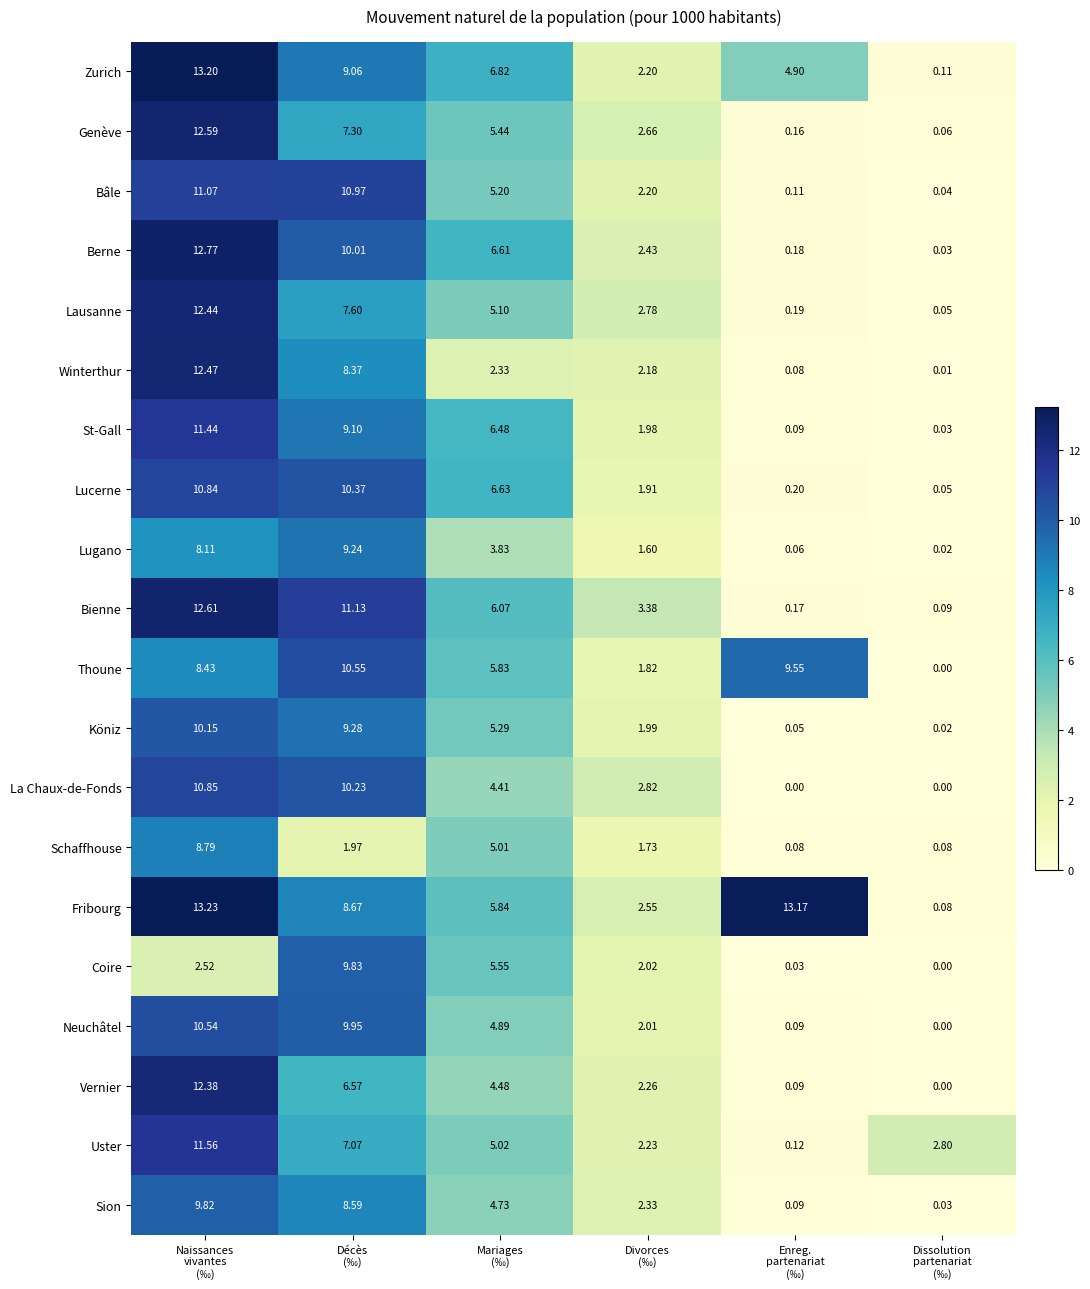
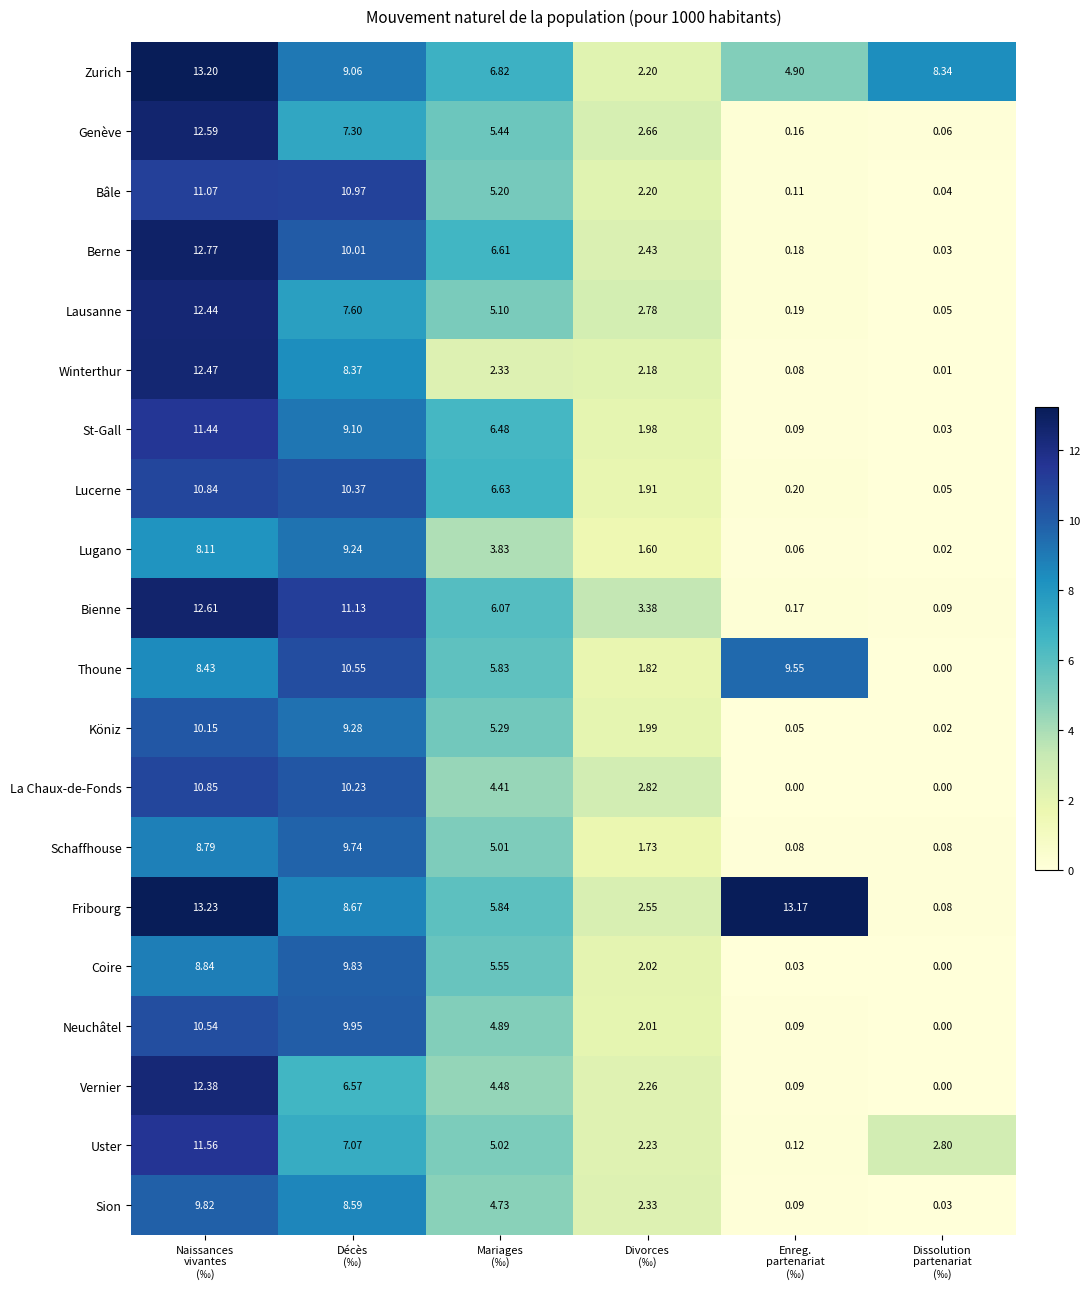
  {
    "Zurich": {
      "Naissances vivantes (‰)": 13.20,
      "Décès (‰)": 9.06,
      "Mariages (‰)": 6.82,
      "Divorces (‰)": 2.20,
      "Enreg. partenariat (‰)": 4.90,
-     "Dissolution partenariat (‰)": 0.11
+     "Dissolution partenariat (‰)": 8.34
    },
    "Genève": {
      "Naissances vivantes (‰)": 12.59,
      "Décès (‰)": 7.30,
      "Mariages (‰)": 5.44,
      "Divorces (‰)": 2.66,
      "Enreg. partenariat (‰)": 0.16,
      "Dissolution partenariat (‰)": 0.06
    },
    "Bâle": {
      "Naissances vivantes (‰)": 11.07,
      "Décès (‰)": 10.97,
      "Mariages (‰)": 5.20,
      "Divorces (‰)": 2.20,
      "Enreg. partenariat (‰)": 0.11,
      "Dissolution partenariat (‰)": 0.04
    },
    "Berne": {
      "Naissances vivantes (‰)": 12.77,
      "Décès (‰)": 10.01,
      "Mariages (‰)": 6.61,
      "Divorces (‰)": 2.43,
      "Enreg. partenariat (‰)": 0.18,
      "Dissolution partenariat (‰)": 0.03
    },
    "Lausanne": {
      "Naissances vivantes (‰)": 12.44,
      "Décès (‰)": 7.60,
      "Mariages (‰)": 5.10,
      "Divorces (‰)": 2.78,
      "Enreg. partenariat (‰)": 0.19,
      "Dissolution partenariat (‰)": 0.05
    },
    "Winterthur": {
      "Naissances vivantes (‰)": 12.47,
      "Décès (‰)": 8.37,
      "Mariages (‰)": 2.33,
      "Divorces (‰)": 2.18,
      "Enreg. partenariat (‰)": 0.08,
      "Dissolution partenariat (‰)": 0.01
    },
    "St-Gall": {
      "Naissances vivantes (‰)": 11.44,
      "Décès (‰)": 9.10,
      "Mariages (‰)": 6.48,
      "Divorces (‰)": 1.98,
      "Enreg. partenariat (‰)": 0.09,
      "Dissolution partenariat (‰)": 0.03
    },
    "Lucerne": {
      "Naissances vivantes (‰)": 10.84,
      "Décès (‰)": 10.37,
      "Mariages (‰)": 6.63,
      "Divorces (‰)": 1.91,
      "Enreg. partenariat (‰)": 0.20,
      "Dissolution partenariat (‰)": 0.05
    },
    "Lugano": {
      "Naissances vivantes (‰)": 8.11,
      "Décès (‰)": 9.24,
      "Mariages (‰)": 3.83,
      "Divorces (‰)": 1.60,
      "Enreg. partenariat (‰)": 0.06,
      "Dissolution partenariat (‰)": 0.02
    },
    "Bienne": {
      "Naissances vivantes (‰)": 12.61,
      "Décès (‰)": 11.13,
      "Mariages (‰)": 6.07,
      "Divorces (‰)": 3.38,
      "Enreg. partenariat (‰)": 0.17,
      "Dissolution partenariat (‰)": 0.09
    },
    "Thoune": {
      "Naissances vivantes (‰)": 8.43,
      "Décès (‰)": 10.55,
      "Mariages (‰)": 5.83,
      "Divorces (‰)": 1.82,
      "Enreg. partenariat (‰)": 9.55,
      "Dissolution partenariat (‰)": 0.00
    },
    "Köniz": {
      "Naissances vivantes (‰)": 10.15,
      "Décès (‰)": 9.28,
      "Mariages (‰)": 5.29,
      "Divorces (‰)": 1.99,
      "Enreg. partenariat (‰)": 0.05,
      "Dissolution partenariat (‰)": 0.02
    },
    "La Chaux-de-Fonds": {
      "Naissances vivantes (‰)": 10.85,
      "Décès (‰)": 10.23,
      "Mariages (‰)": 4.41,
      "Divorces (‰)": 2.82,
      "Enreg. partenariat (‰)": 0.00,
      "Dissolution partenariat (‰)": 0.00
    },
    "Schaffhouse": {
      "Naissances vivantes (‰)": 8.79,
-     "Décès (‰)": 1.97,
+     "Décès (‰)": 9.74,
      "Mariages (‰)": 5.01,
      "Divorces (‰)": 1.73,
      "Enreg. partenariat (‰)": 0.08,
      "Dissolution partenariat (‰)": 0.08
    },
    "Fribourg": {
      "Naissances vivantes (‰)": 13.23,
      "Décès (‰)": 8.67,
      "Mariages (‰)": 5.84,
      "Divorces (‰)": 2.55,
      "Enreg. partenariat (‰)": 13.17,
      "Dissolution partenariat (‰)": 0.08
    },
    "Coire": {
-     "Naissances vivantes (‰)": 2.52,
+     "Naissances vivantes (‰)": 8.84,
      "Décès (‰)": 9.83,
      "Mariages (‰)": 5.55,
      "Divorces (‰)": 2.02,
      "Enreg. partenariat (‰)": 0.03,
      "Dissolution partenariat (‰)": 0.00
    },
    "Neuchâtel": {
      "Naissances vivantes (‰)": 10.54,
      "Décès (‰)": 9.95,
      "Mariages (‰)": 4.89,
      "Divorces (‰)": 2.01,
      "Enreg. partenariat (‰)": 0.09,
      "Dissolution partenariat (‰)": 0.00
    },
    "Vernier": {
      "Naissances vivantes (‰)": 12.38,
      "Décès (‰)": 6.57,
      "Mariages (‰)": 4.48,
      "Divorces (‰)": 2.26,
      "Enreg. partenariat (‰)": 0.09,
      "Dissolution partenariat (‰)": 0.00
    },
    "Uster": {
      "Naissances vivantes (‰)": 11.56,
      "Décès (‰)": 7.07,
      "Mariages (‰)": 5.02,
      "Divorces (‰)": 2.23,
      "Enreg. partenariat (‰)": 0.12,
      "Dissolution partenariat (‰)": 2.80
    },
    "Sion": {
      "Naissances vivantes (‰)": 9.82,
      "Décès (‰)": 8.59,
      "Mariages (‰)": 4.73,
      "Divorces (‰)": 2.33,
      "Enreg. partenariat (‰)": 0.09,
      "Dissolution partenariat (‰)": 0.03
    }
  }
